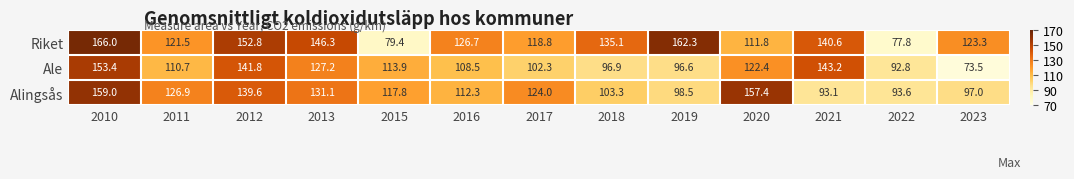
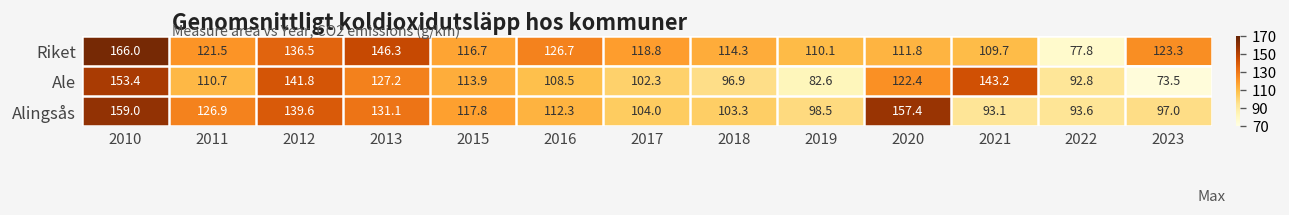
  {
    "Riket": {
      "2010": 166.0,
      "2011": 121.5,
-     "2012": 152.8,
+     "2012": 136.5,
      "2013": 146.3,
-     "2015": 79.4,
+     "2015": 116.7,
      "2016": 126.7,
      "2017": 118.8,
-     "2018": 135.1,
-     "2019": 162.3,
+     "2018": 114.3,
+     "2019": 110.1,
      "2020": 111.8,
-     "2021": 140.6,
+     "2021": 109.7,
      "2022": 77.8,
      "2023": 123.3
    },
    "Ale": {
      "2010": 153.4,
      "2011": 110.7,
      "2012": 141.8,
      "2013": 127.2,
      "2015": 113.9,
      "2016": 108.5,
      "2017": 102.3,
      "2018": 96.9,
-     "2019": 96.6,
+     "2019": 82.6,
      "2020": 122.4,
      "2021": 143.2,
      "2022": 92.8,
      "2023": 73.5
    },
    "Alingsås": {
      "2010": 159.0,
      "2011": 126.9,
      "2012": 139.6,
      "2013": 131.1,
      "2015": 117.8,
      "2016": 112.3,
-     "2017": 124.0,
+     "2017": 104.0,
      "2018": 103.3,
      "2019": 98.5,
      "2020": 157.4,
      "2021": 93.1,
      "2022": 93.6,
      "2023": 97.0
    }
  }
